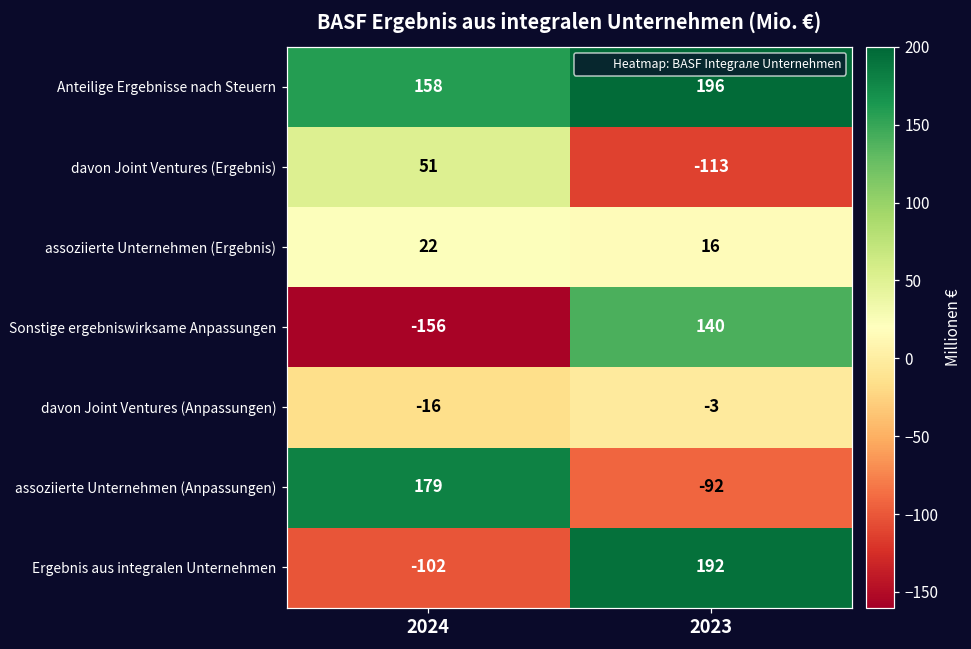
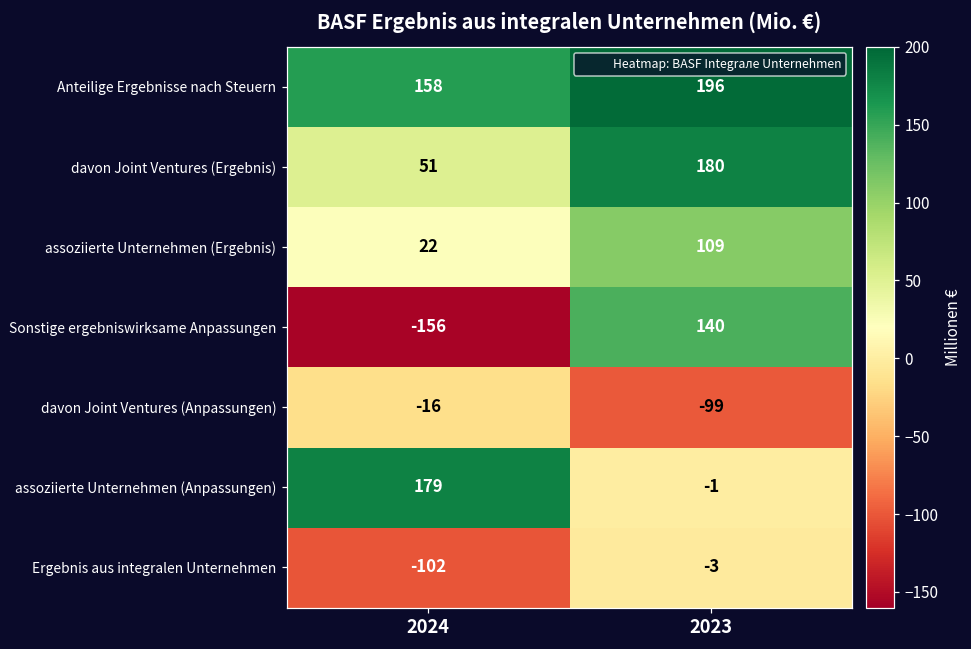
  {
    "Anteilige Ergebnisse nach Steuern": {
      "2024": 158,
      "2023": 196
    },
    "davon Joint Ventures (Ergebnis)": {
      "2024": 51,
-     "2023": -113
+     "2023": 180
    },
    "assoziierte Unternehmen (Ergebnis)": {
      "2024": 22,
-     "2023": 16
+     "2023": 109
    },
    "Sonstige ergebniswirksame Anpassungen": {
      "2024": -156,
      "2023": 140
    },
    "davon Joint Ventures (Anpassungen)": {
      "2024": -16,
-     "2023": -3
+     "2023": -99
    },
    "assoziierte Unternehmen (Anpassungen)": {
      "2024": 179,
-     "2023": -92
+     "2023": -1
    },
    "Ergebnis aus integralen Unternehmen": {
      "2024": -102,
-     "2023": 192
+     "2023": -3
    }
  }
